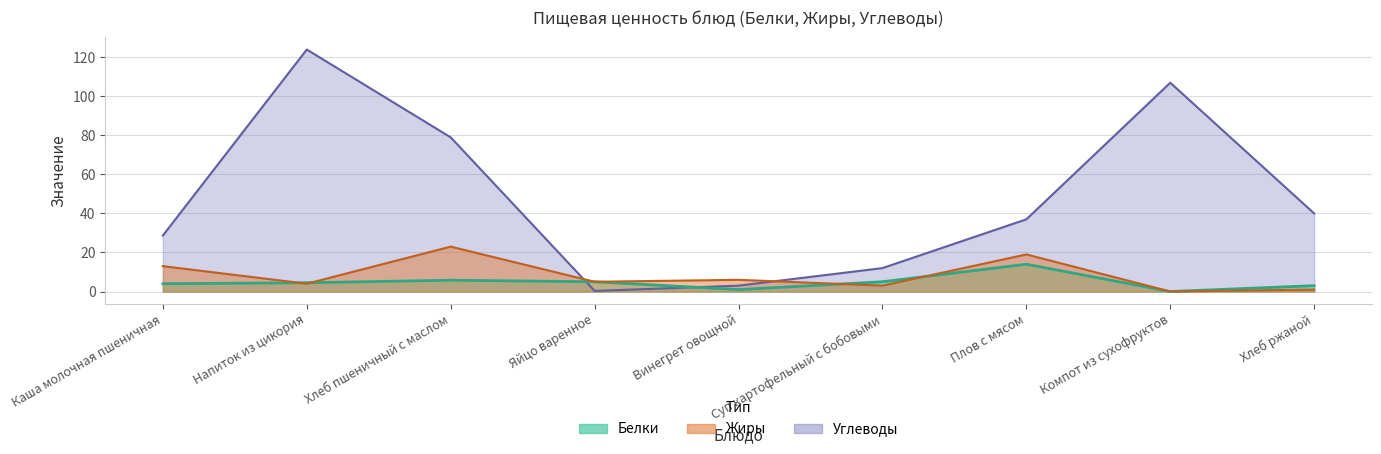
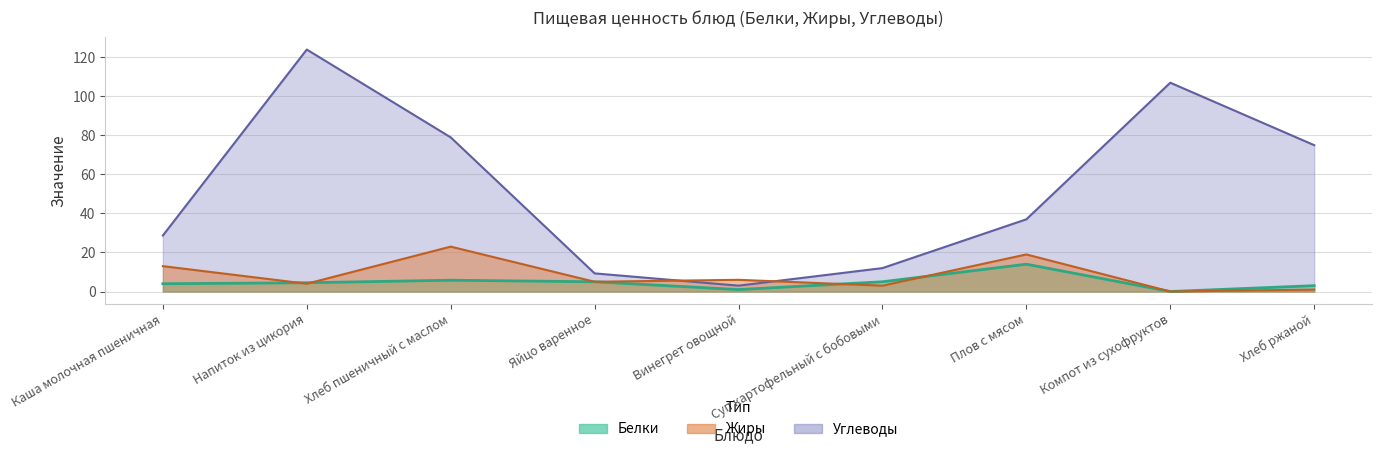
  {
    "Углеводы": {
      "Каша молочная пшеничная": 29,
      "Напиток из цикория": 124,
      "Хлеб пшеничный с маслом": 79,
-     "Яйцо варенное": 0,
+     "Яйцо варенное": 9,
      "Винегрет овощной": 3,
      "Суп картофельный с бобовыми": 12,
      "Плов с мясом": 37,
      "Компот из сухофруктов": 107,
-     "Хлеб ржаной": 40
+     "Хлеб ржаной": 75
    },
    "Белки": {
      "Каша молочная пшеничная": 4,
      "Хлеб пшеничный с маслом": 6,
      "Винегрет овощной": 1,
      "Суп картофельный с бобовыми": 5,
      "Плов с мясом": 14,
      "Хлеб ржаной": 3
    },
    "Жиры": {
      "Каша молочная пшеничная": 13,
      "Хлеб пшеничный с маслом": 23,
      "Винегрет овощной": 6,
      "Суп картофельный с бобовыми": 3,
      "Плов с мясом": 19,
      "Хлеб ржаной": 1
    }
  }
